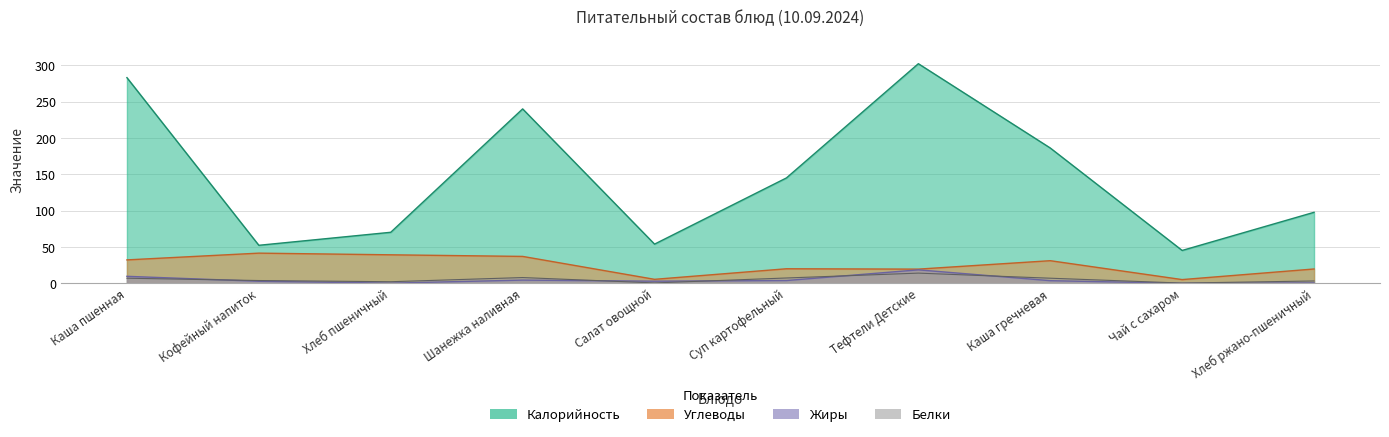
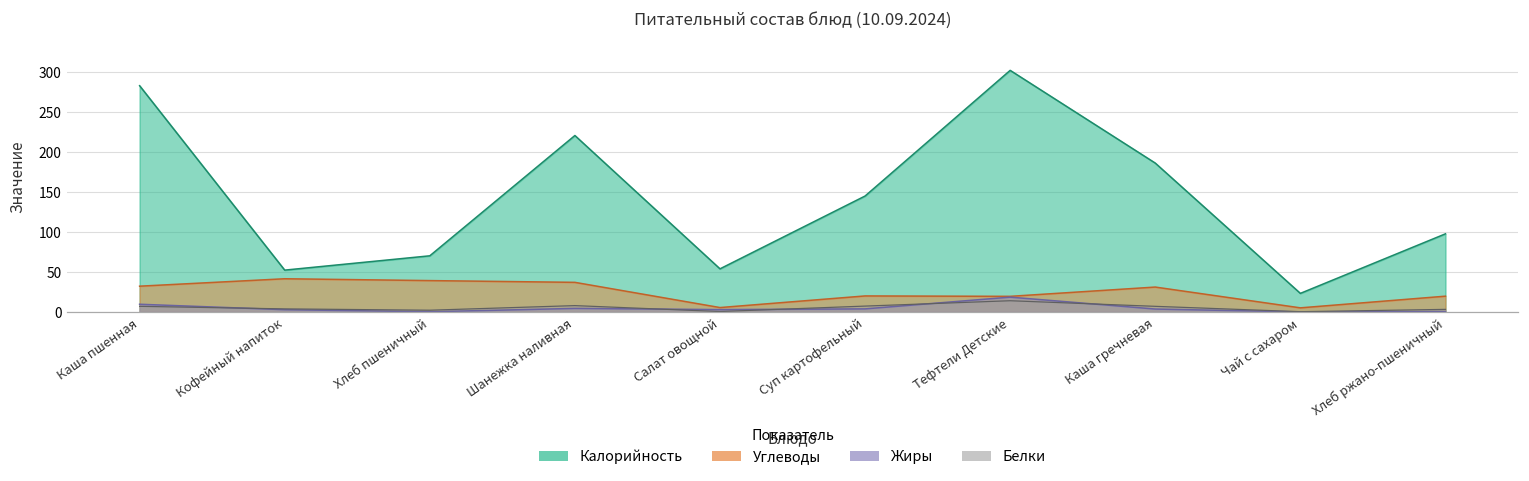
  {
    "Калорийность": {
      "Каша пшенная": 280,
      "Кофейный напиток": 50,
      "Хлеб пшеничный": 70,
-     "Шанежка наливная": 240,
+     "Шанежка наливная": 220,
      "Салат овощной": 50,
      "Суп картофельный": 150,
      "Тефтели Детские": 300,
      "Каша гречневая": 190,
-     "Чай с сахаром": 50,
+     "Чай с сахаром": 20,
      "Хлеб ржано-пшеничный": 100
    },
    "Углеводы": {
      "Каша пшенная": 30,
      "Кофейный напиток": 40,
      "Хлеб пшеничный": 40,
      "Шанежка наливная": 40,
      "Суп картофельный": 20,
      "Каша гречневая": 30,
      "Чай с сахаром": 10,
      "Хлеб ржано-пшеничный": 20
    }
  }
